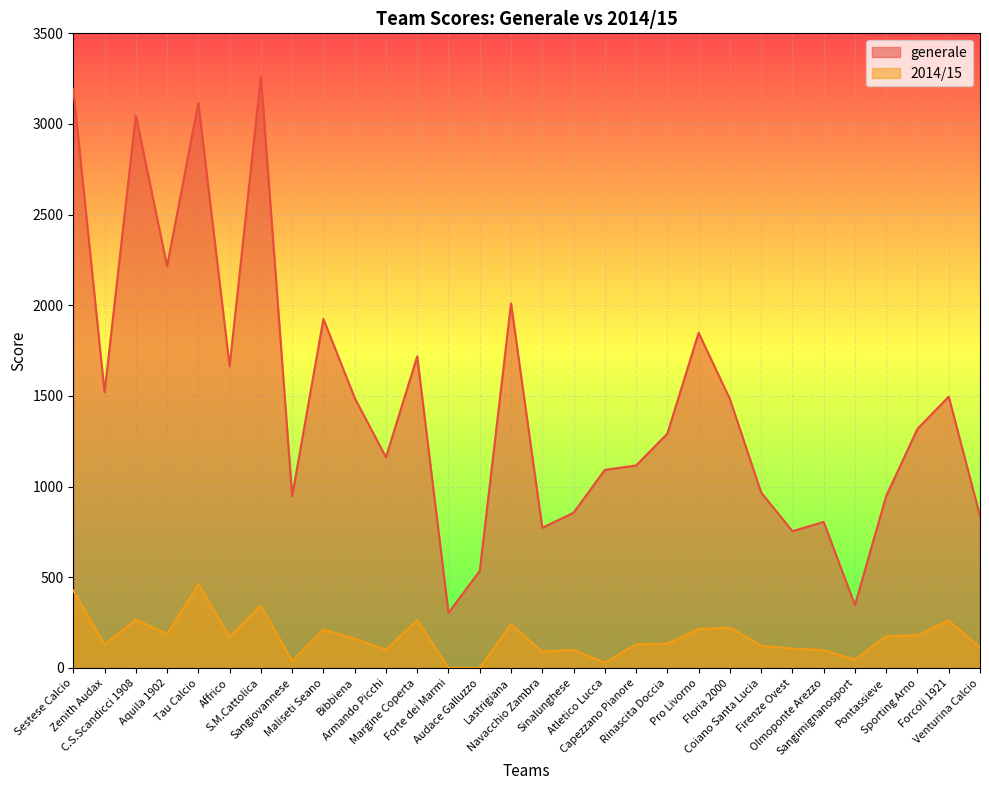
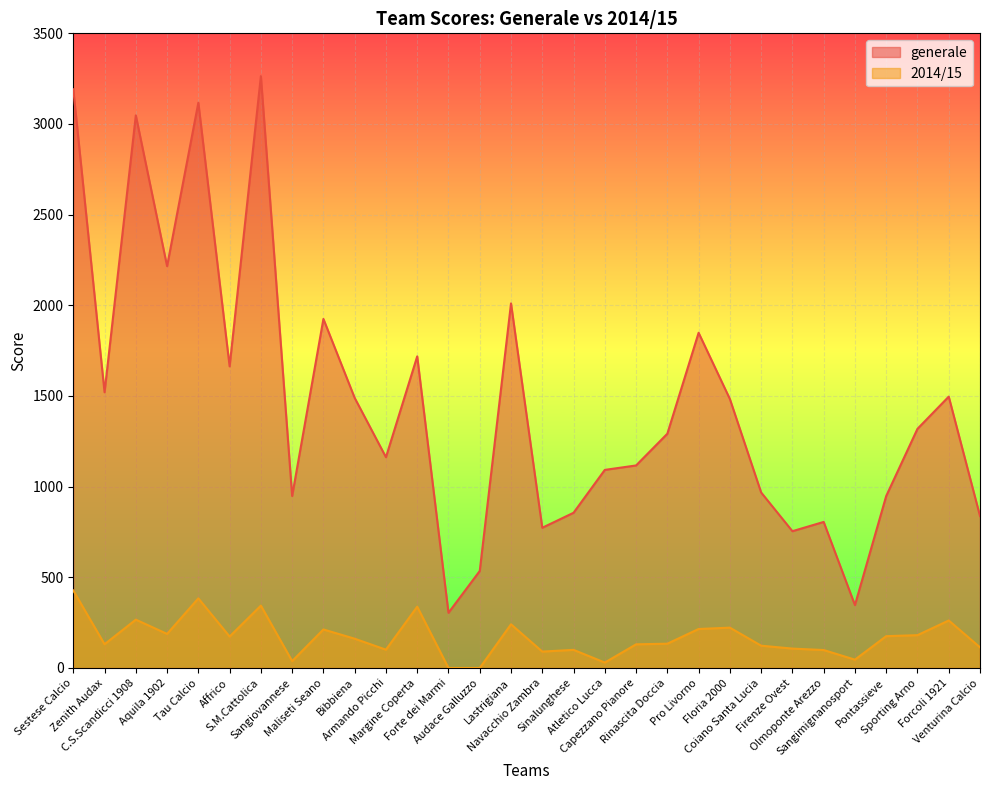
  {
    "generale": {
      "Sestese Calcio": 3190,
      "Zenith Audax": 1520,
      "C.S.Scandicci 1908": 3050,
      "Aquila 1902": 2220,
      "Tau Calcio": 3120,
      "Affrico": 1660,
      "S.M.Cattolica": 3260,
      "Sangiovannese": 950,
      "Maliseti Seano": 1930,
      "Bibbiena": 1490,
      "Armando Picchi": 1160,
      "Margine Coperta": 1720,
      "Forte dei Marmi": 300,
      "Audace Galluzzo": 540,
      "Lastrigiana": 2010,
      "Navacchio Zambra": 770,
      "Sinalunghese": 860,
      "Atletico Lucca": 1090,
      "Capezzano Pianore": 1120,
      "Rinascita Doccia": 1290,
      "Pro Livorno": 1850,
      "Floria 2000": 1480,
      "Coiano Santa Lucia": 970,
      "Firenze Ovest": 750,
      "Olmoponte Arezzo": 810,
      "Sangimignanosport": 350,
      "Pontassieve": 950,
      "Sporting Arno": 1320,
      "Forcoli 1921": 1500,
      "Venturina Calcio": 840
    },
    "2014/15": {
      "Sestese Calcio": 430,
      "Zenith Audax": 130,
      "C.S.Scandicci 1908": 270,
      "Aquila 1902": 190,
-     "Tau Calcio": 460,
+     "Tau Calcio": 380,
      "Affrico": 170,
      "S.M.Cattolica": 340,
      "Sangiovannese": 40,
      "Maliseti Seano": 210,
      "Bibbiena": 160,
      "Armando Picchi": 100,
-     "Margine Coperta": 260,
+     "Margine Coperta": 340,
      "Forte dei Marmi": 0,
      "Audace Galluzzo": 0,
      "Lastrigiana": 240,
      "Navacchio Zambra": 90,
      "Sinalunghese": 100,
      "Atletico Lucca": 30,
      "Capezzano Pianore": 130,
      "Rinascita Doccia": 130,
      "Pro Livorno": 220,
      "Floria 2000": 220,
      "Coiano Santa Lucia": 120,
      "Firenze Ovest": 110,
      "Olmoponte Arezzo": 100,
      "Sangimignanosport": 50,
      "Pontassieve": 180,
      "Sporting Arno": 180,
      "Forcoli 1921": 260,
      "Venturina Calcio": 110
    }
  }
